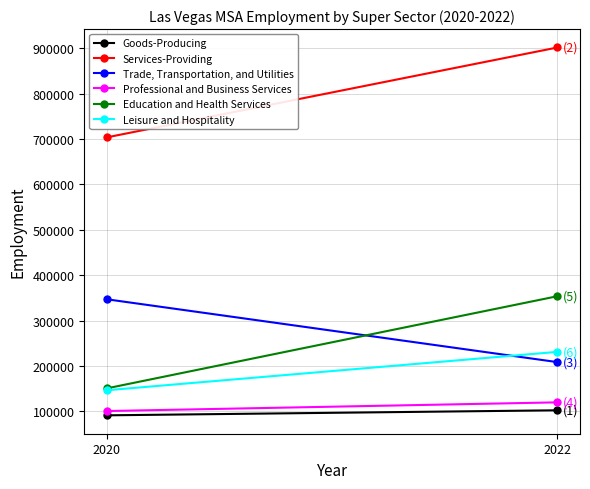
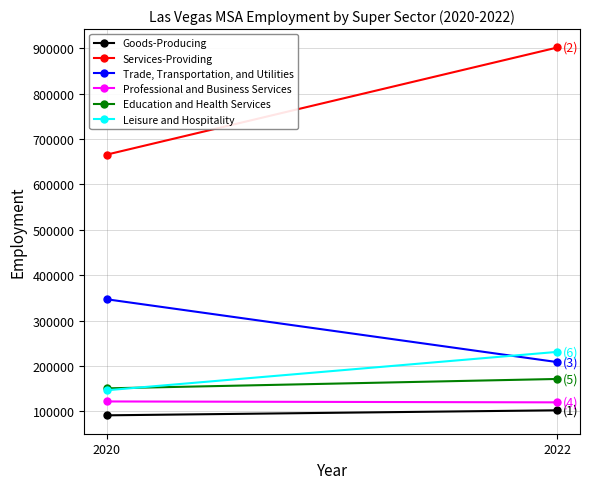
  {
    "Goods-Producing": {
      "2020": 90000
    },
    "Services-Providing": {
-     "2020": 700000
+     "2020": 670000
    },
    "Trade, Transportation, and Utilities": {
      "2020": 350000
    },
    "Professional and Business Services": {
-     "2020": 100000
+     "2020": 120000
    },
    "Education and Health Services": {
-     "2022": 350000
+     "2022": 170000
    }
  }
